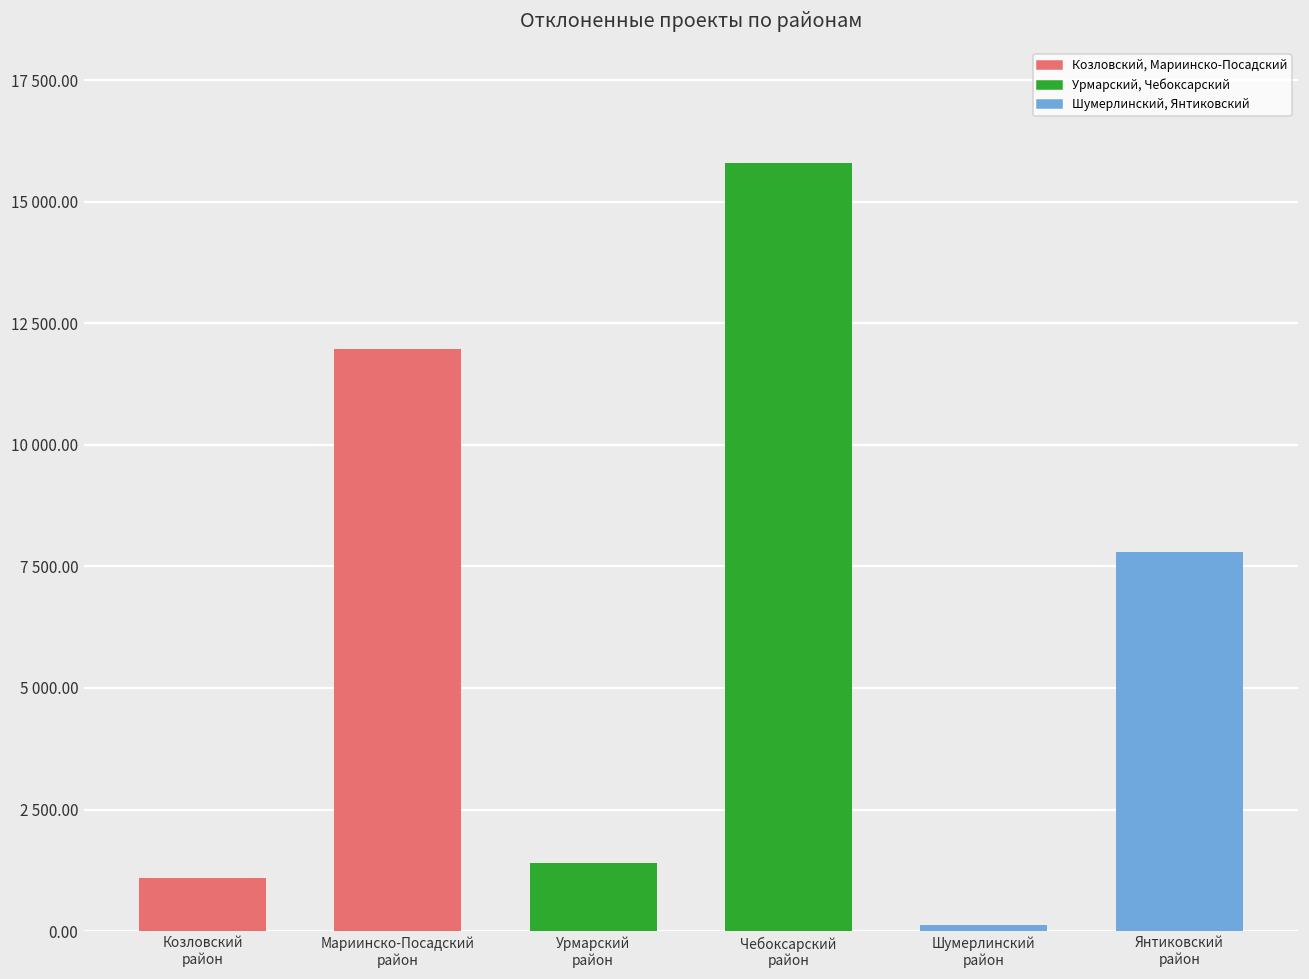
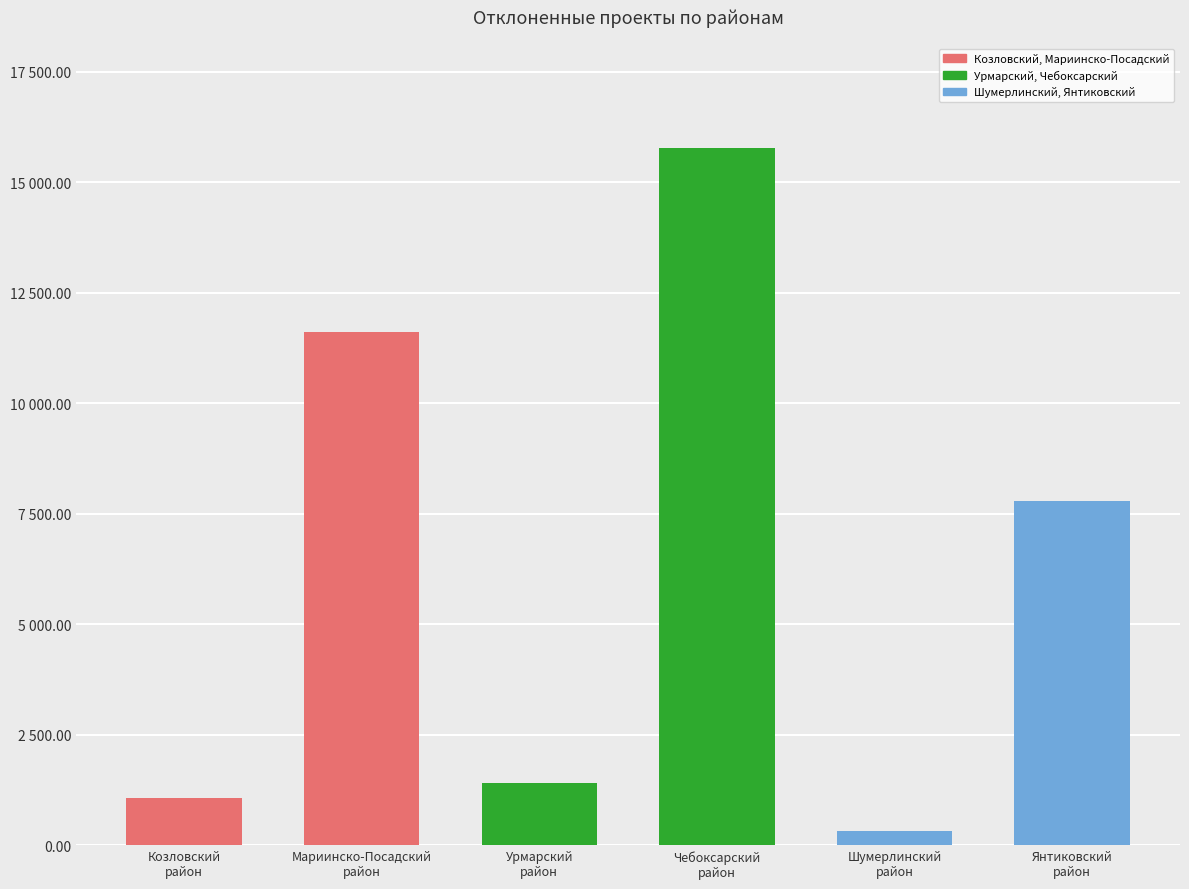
  {
    "Козловский район": 1100,
-   "Мариинско-Посадский район": 12000,
+   "Мариинско-Посадский район": 11600,
    "Урмарский район": 1400,
    "Чебоксарский район": 15800,
-   "Шумерлинский район": 100,
+   "Шумерлинский район": 300,
    "Янтиковский район": 7800
  }
